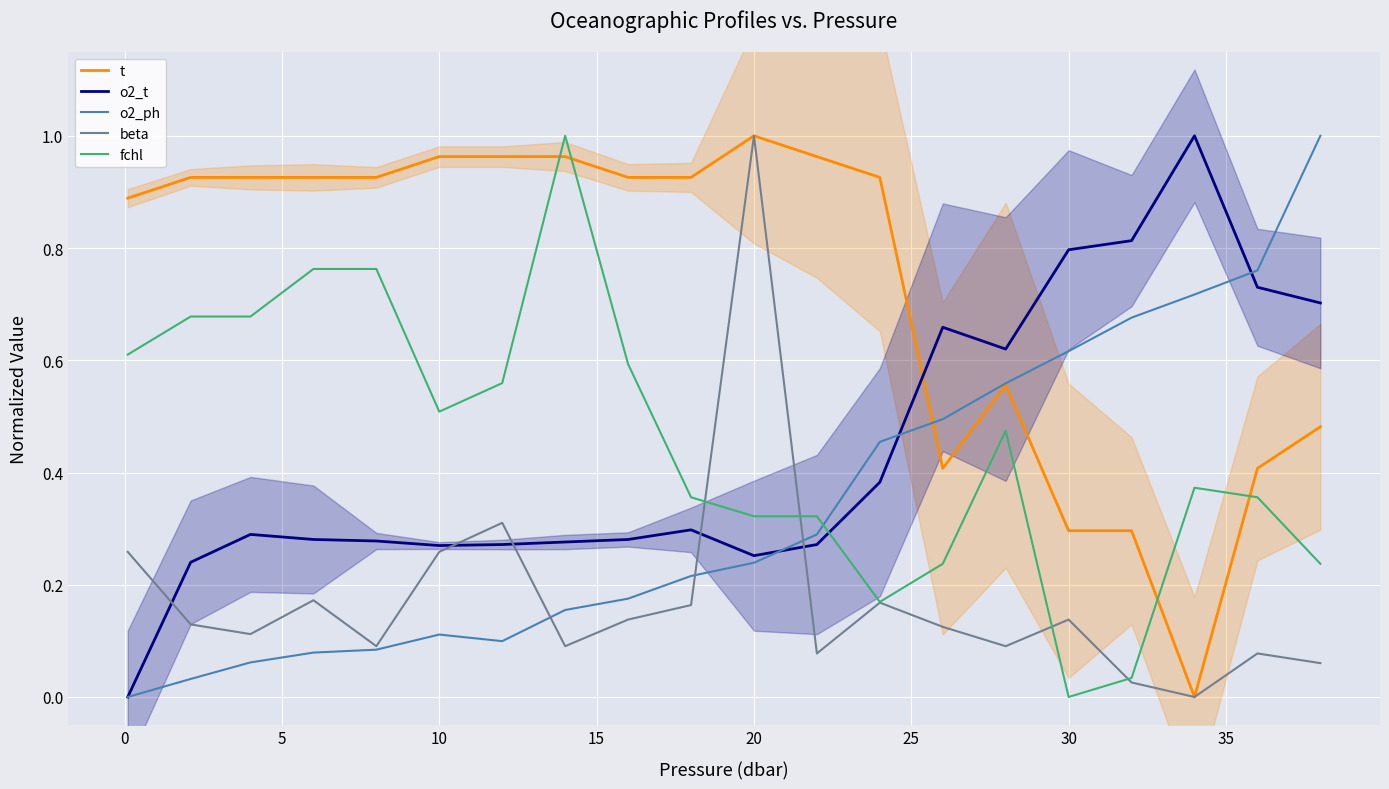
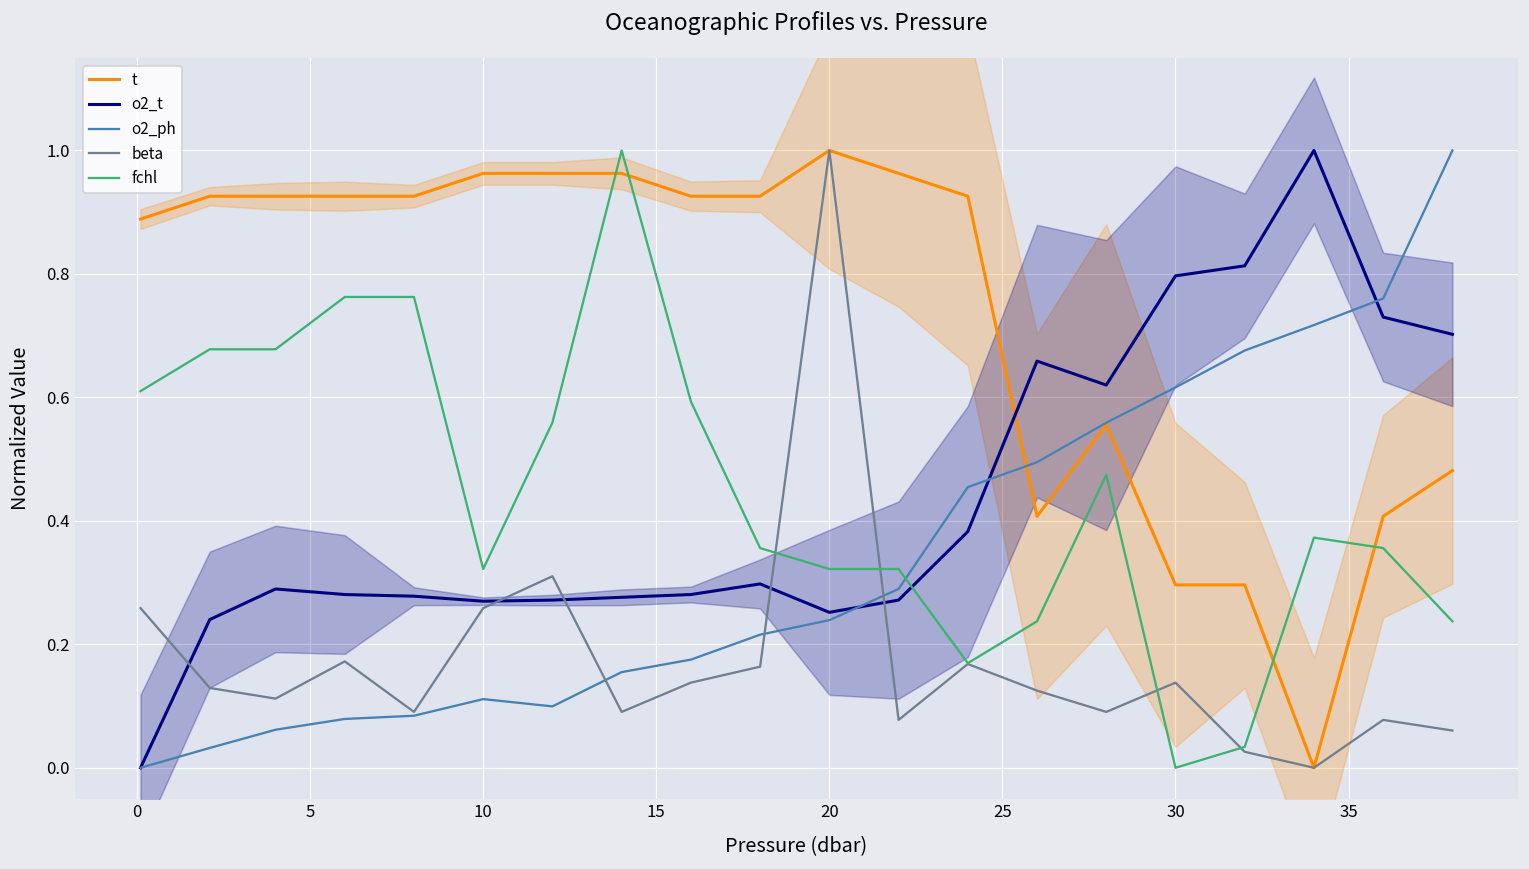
  {
    "fchl": {
-     "10": 0.51,
+     "10": 0.32,
      "20": 0.32,
      "30": 0.00
    }
  }
